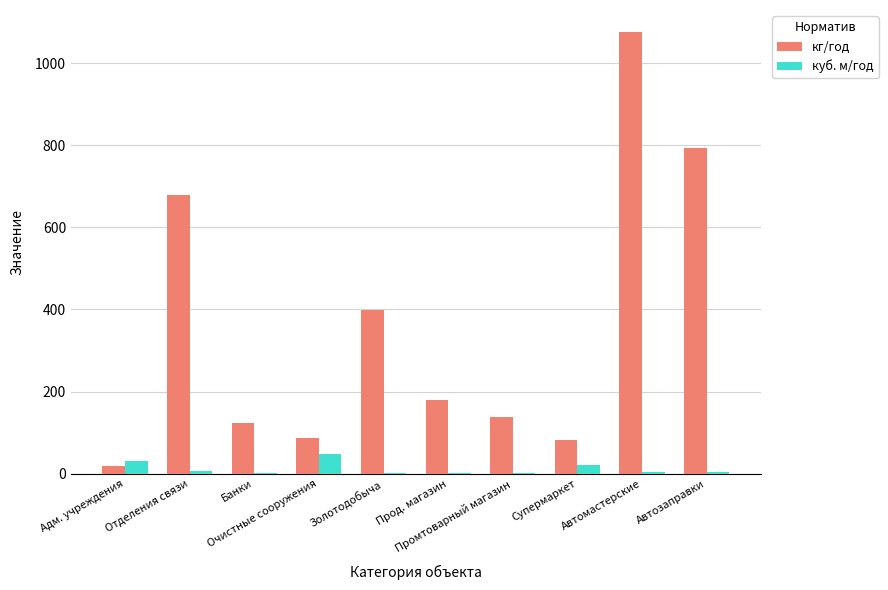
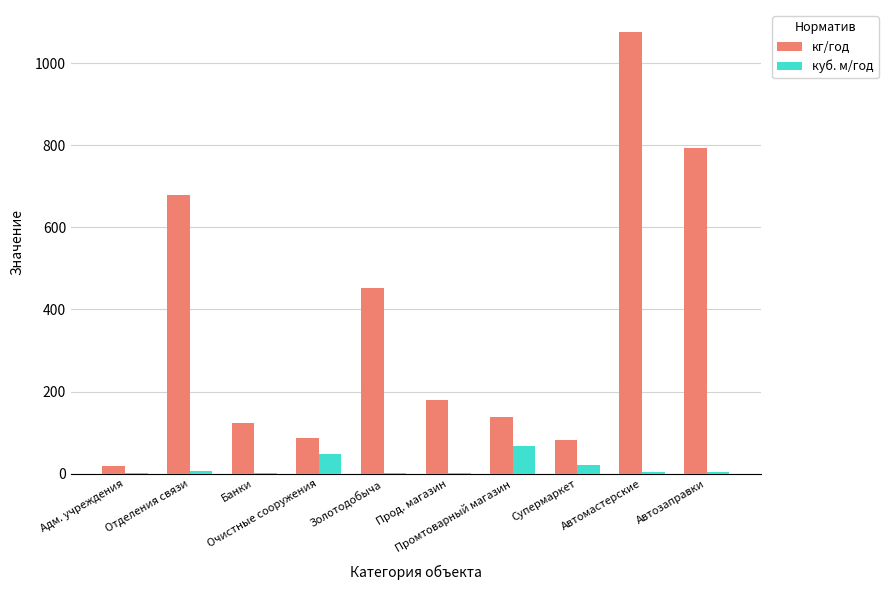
  {
    "кг/год": {
      "Адм. учреждения": 20,
      "Отделения связи": 680,
      "Банки": 120,
      "Очистные сооружения": 90,
-     "Золотодобыча": 400,
+     "Золотодобыча": 450,
      "Прод. магазин": 180,
      "Промтоварный магазин": 140,
      "Супермаркет": 80,
      "Автомастерские": 1080,
      "Автозаправки": 790
    },
    "куб. м/год": {
-     "Адм. учреждения": 30,
+     "Адм. учреждения": 0,
      "Отделения связи": 10,
      "Очистные сооружения": 50,
-     "Промтоварный магазин": 0,
+     "Промтоварный магазин": 70,
      "Супермаркет": 20
    }
  }
